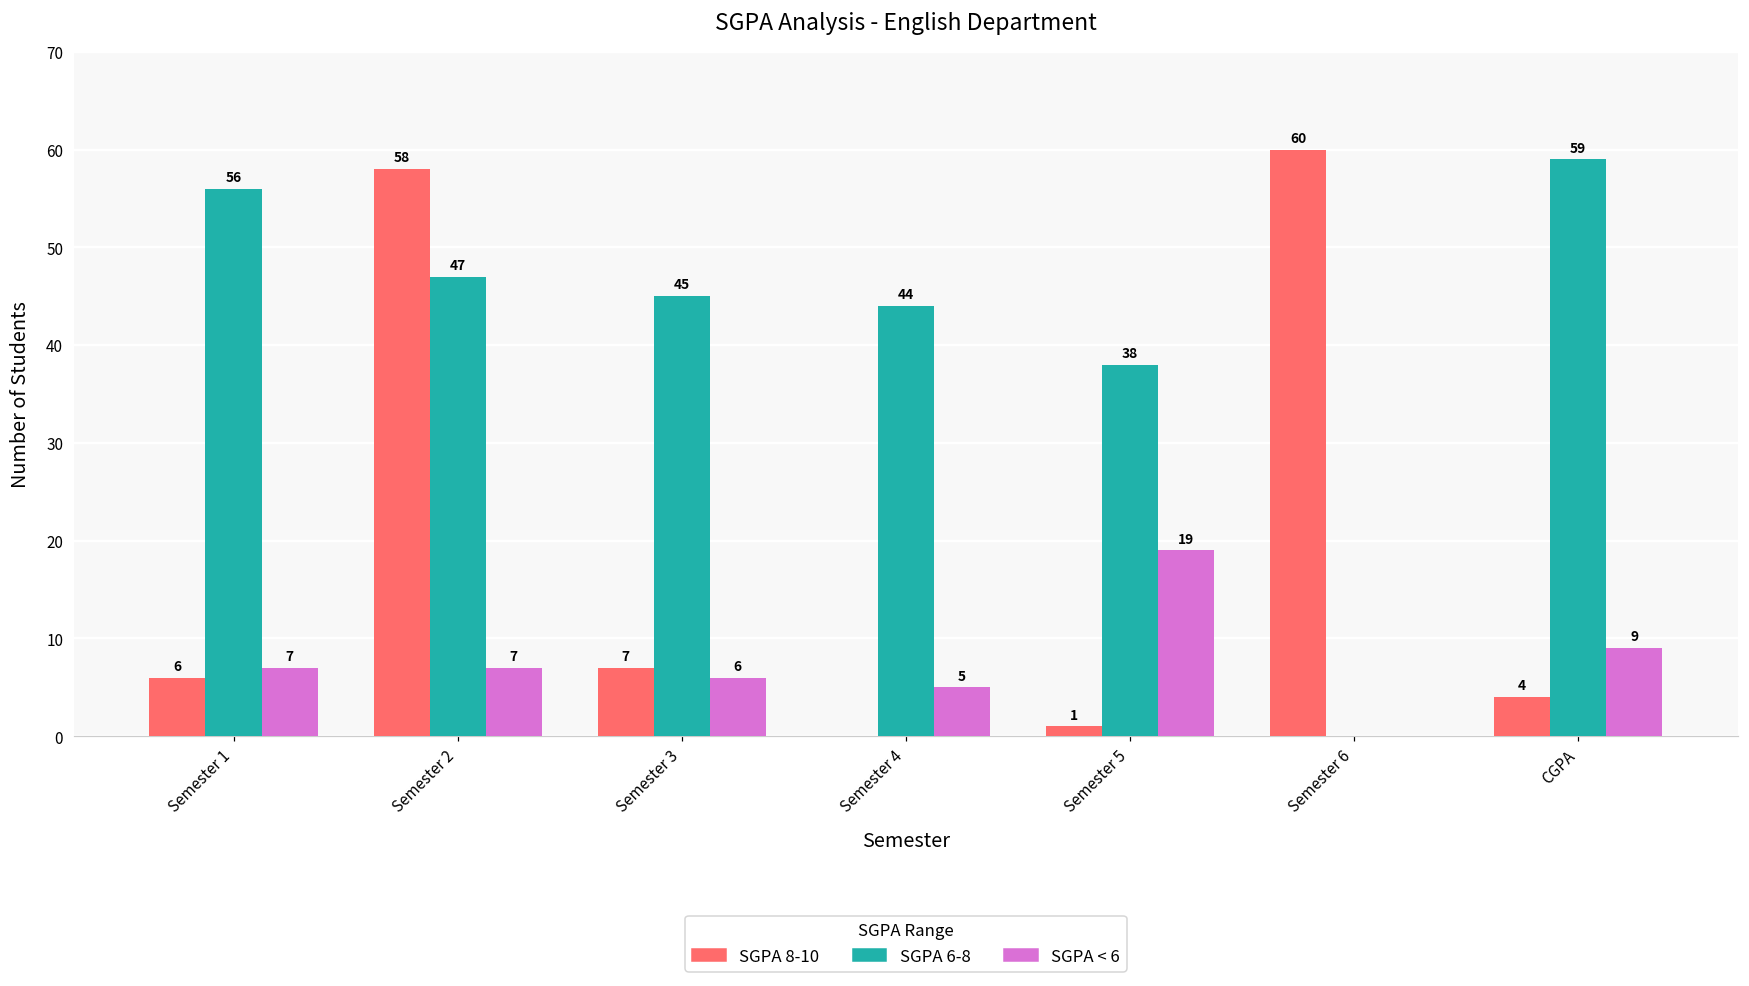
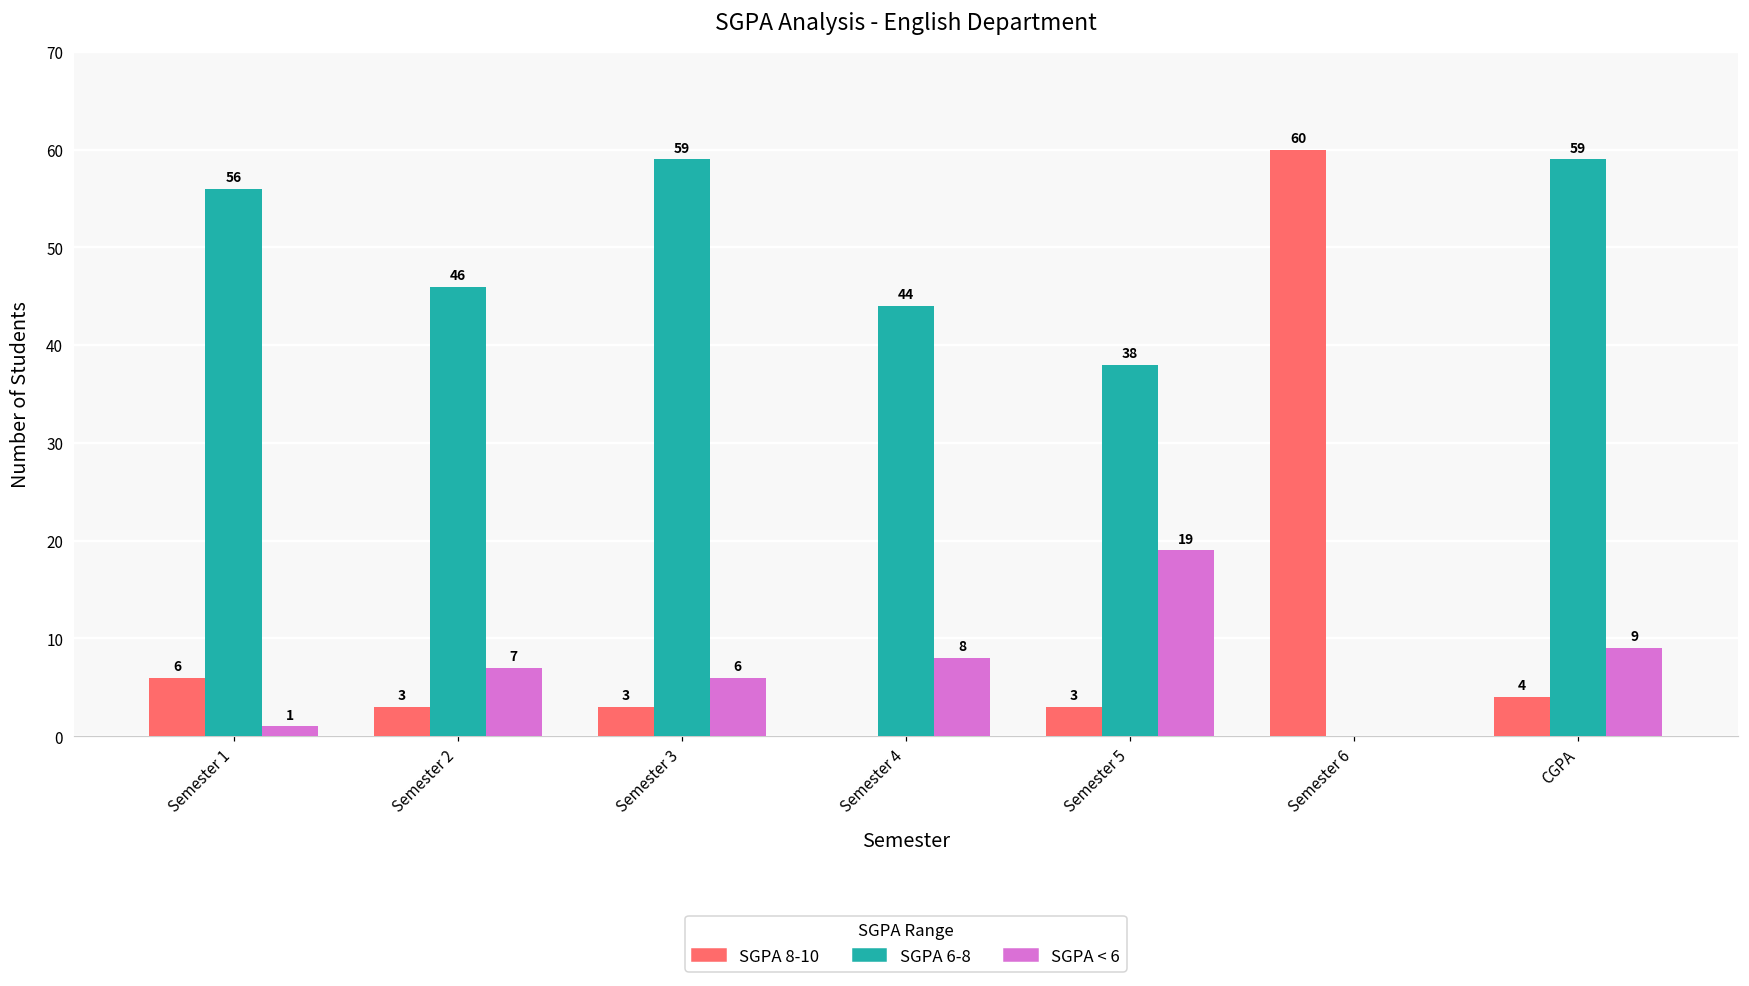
  {
    "SGPA 8-10": {
      "Semester 1": 6,
-     "Semester 2": 58,
-     "Semester 3": 7,
-     "Semester 5": 1,
+     "Semester 2": 3,
+     "Semester 3": 3,
+     "Semester 5": 3,
      "Semester 6": 60,
      "CGPA": 4
    },
    "SGPA 6-8": {
      "Semester 1": 56,
-     "Semester 2": 47,
-     "Semester 3": 45,
+     "Semester 2": 46,
+     "Semester 3": 59,
      "Semester 4": 44,
      "Semester 5": 38,
      "CGPA": 59
    },
    "SGPA < 6": {
-     "Semester 1": 7,
+     "Semester 1": 1,
      "Semester 2": 7,
      "Semester 3": 6,
-     "Semester 4": 5,
+     "Semester 4": 8,
      "Semester 5": 19,
      "CGPA": 9
    }
  }
